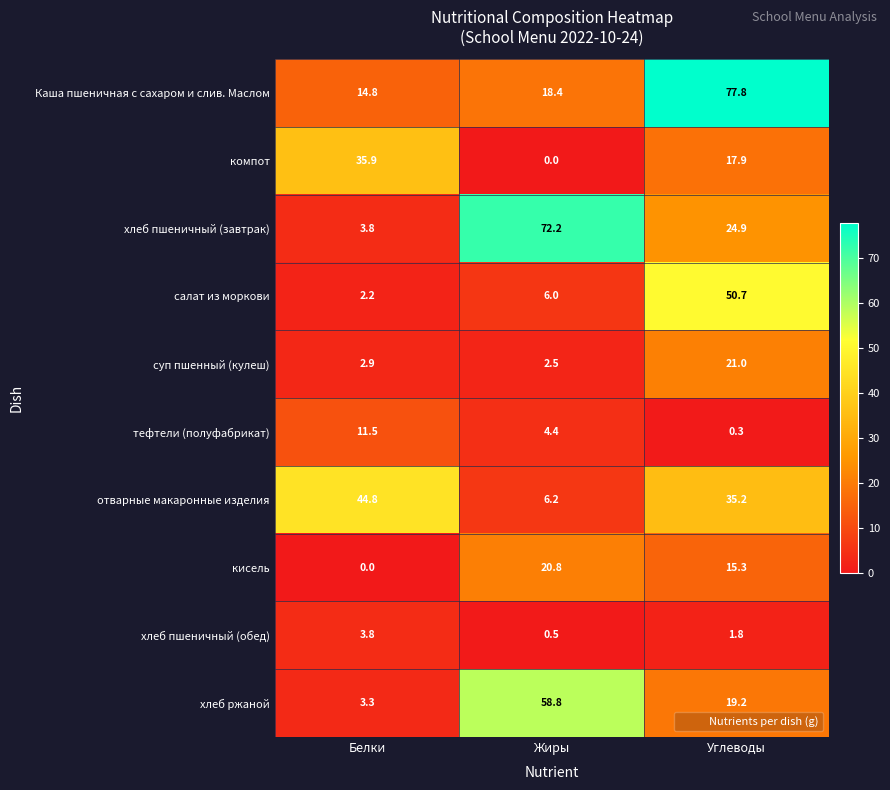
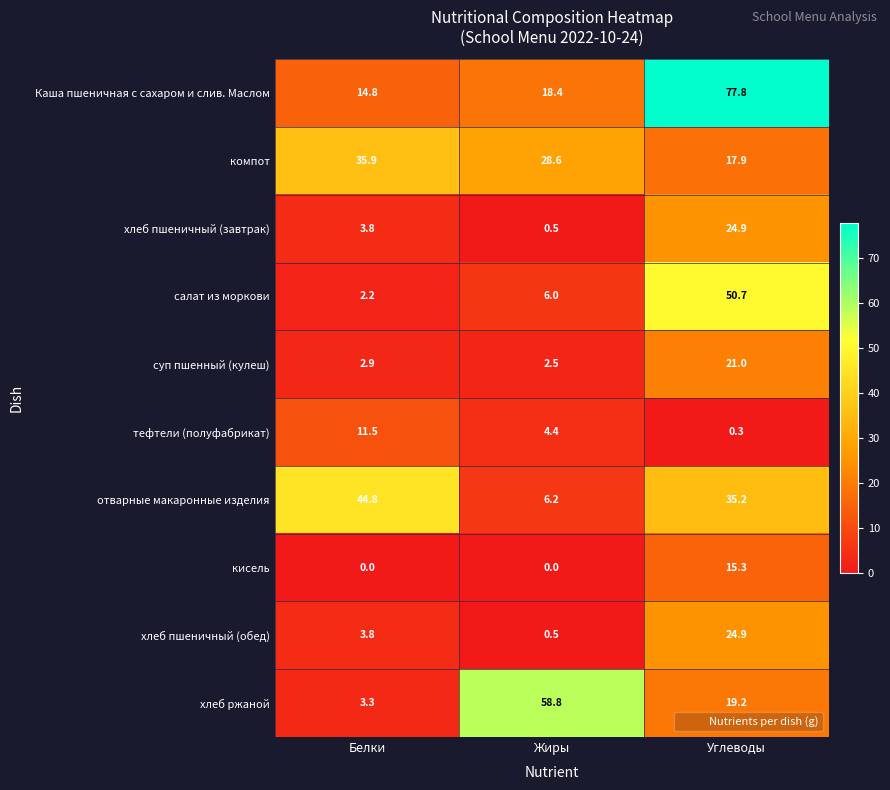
  {
    "Каша пшеничная с сахаром и слив. Маслом": {
      "Белки": 14.8,
      "Жиры": 18.4,
      "Углеводы": 77.8
    },
    "компот": {
      "Белки": 35.9,
-     "Жиры": 0.0,
+     "Жиры": 28.6,
      "Углеводы": 17.9
    },
    "хлеб пшеничный (завтрак)": {
      "Белки": 3.8,
-     "Жиры": 72.2,
+     "Жиры": 0.5,
      "Углеводы": 24.9
    },
    "салат из моркови": {
      "Белки": 2.2,
      "Жиры": 6.0,
      "Углеводы": 50.7
    },
    "суп пшенный (кулеш)": {
      "Белки": 2.9,
      "Жиры": 2.5,
      "Углеводы": 21.0
    },
    "тефтели (полуфабрикат)": {
      "Белки": 11.5,
      "Жиры": 4.4,
      "Углеводы": 0.3
    },
    "отварные макаронные изделия": {
      "Белки": 44.8,
      "Жиры": 6.2,
      "Углеводы": 35.2
    },
    "кисель": {
      "Белки": 0.0,
-     "Жиры": 20.8,
+     "Жиры": 0.0,
      "Углеводы": 15.3
    },
    "хлеб пшеничный (обед)": {
      "Белки": 3.8,
      "Жиры": 0.5,
-     "Углеводы": 1.8
+     "Углеводы": 24.9
    },
    "хлеб ржаной": {
      "Белки": 3.3,
      "Жиры": 58.8,
      "Углеводы": 19.2
    }
  }
